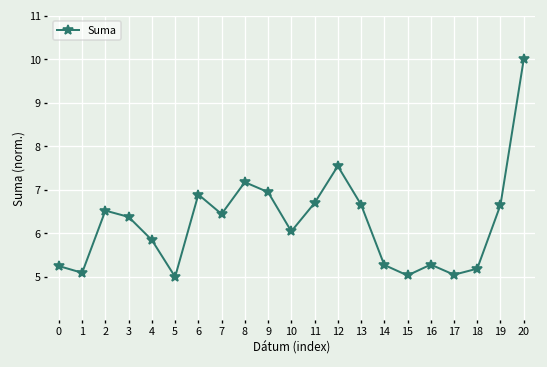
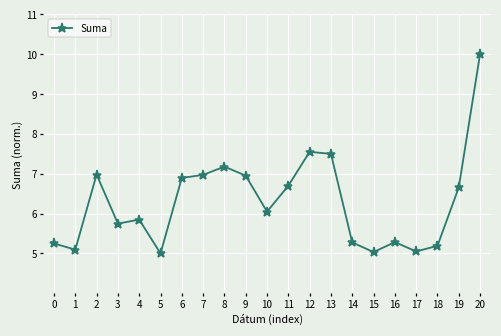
  {
    "0": 5.2,
    "1": 5.1,
-   "2": 6.5,
-   "3": 6.4,
+   "2": 7.0,
+   "3": 5.7,
    "4": 5.8,
    "5": 5.0,
    "6": 6.9,
-   "7": 6.4,
+   "7": 7.0,
    "8": 7.2,
    "9": 6.9,
    "10": 6.0,
    "11": 6.7,
    "12": 7.5,
-   "13": 6.7,
+   "13": 7.5,
    "14": 5.3,
    "15": 5.0,
    "16": 5.3,
    "17": 5.0,
    "18": 5.2,
    "19": 6.7,
    "20": 10.0
  }
